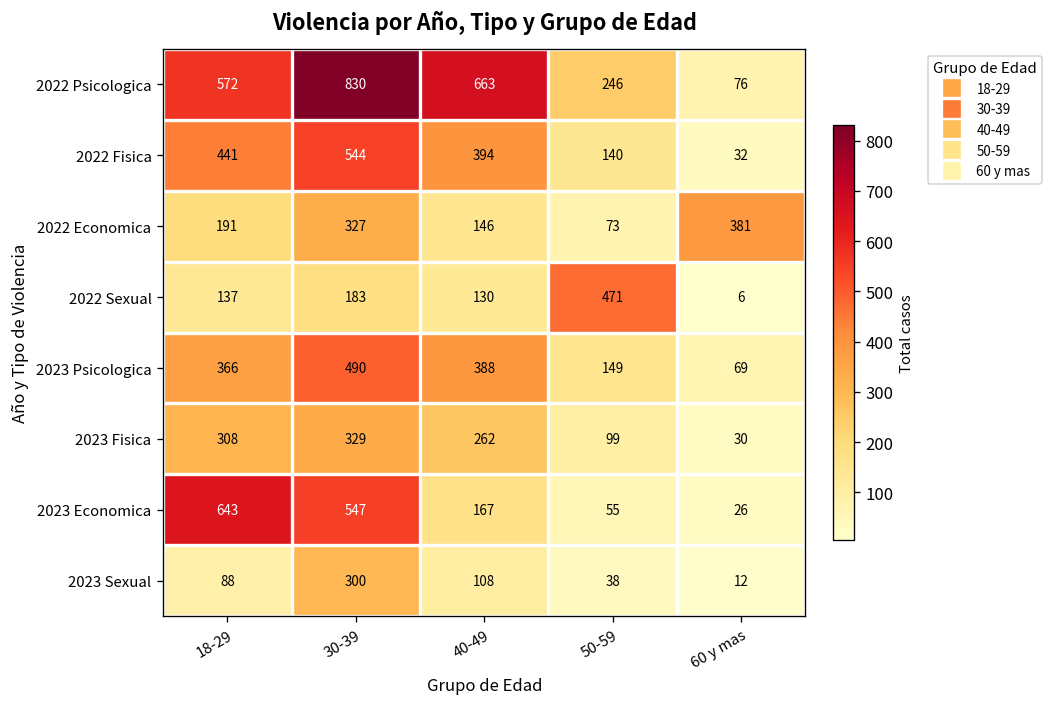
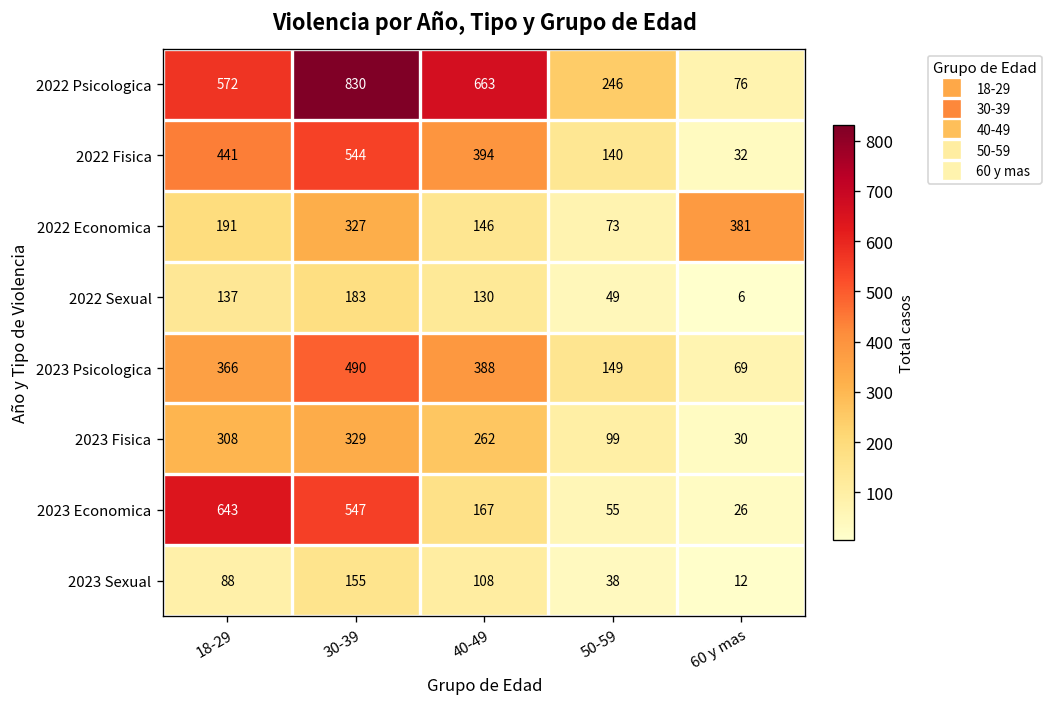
  {
    "2022 Psicologica": {
      "18-29": 572,
      "30-39": 830,
      "40-49": 663,
      "50-59": 246,
      "60 y mas": 76
    },
    "2022 Fisica": {
      "18-29": 441,
      "30-39": 544,
      "40-49": 394,
      "50-59": 140,
      "60 y mas": 32
    },
    "2022 Economica": {
      "18-29": 191,
      "30-39": 327,
      "40-49": 146,
      "50-59": 73,
      "60 y mas": 381
    },
    "2022 Sexual": {
      "18-29": 137,
      "30-39": 183,
      "40-49": 130,
-     "50-59": 471,
+     "50-59": 49,
      "60 y mas": 6
    },
    "2023 Psicologica": {
      "18-29": 366,
      "30-39": 490,
      "40-49": 388,
      "50-59": 149,
      "60 y mas": 69
    },
    "2023 Fisica": {
      "18-29": 308,
      "30-39": 329,
      "40-49": 262,
      "50-59": 99,
      "60 y mas": 30
    },
    "2023 Economica": {
      "18-29": 643,
      "30-39": 547,
      "40-49": 167,
      "50-59": 55,
      "60 y mas": 26
    },
    "2023 Sexual": {
      "18-29": 88,
-     "30-39": 300,
+     "30-39": 155,
      "40-49": 108,
      "50-59": 38,
      "60 y mas": 12
    }
  }
